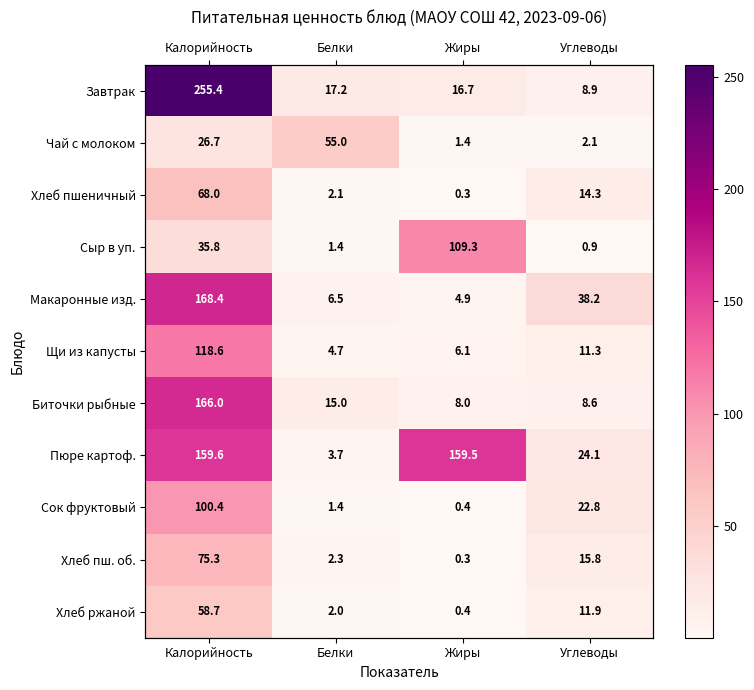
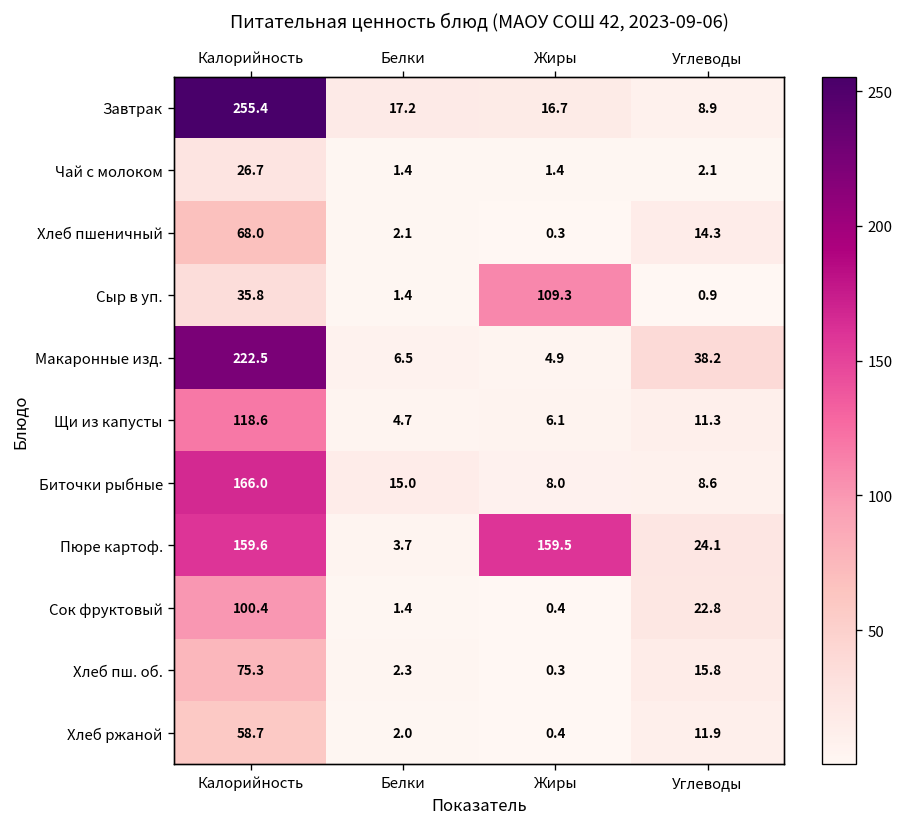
  {
    "Завтрак": {
      "Калорийность": 255.4,
      "Белки": 17.2,
      "Жиры": 16.7,
      "Углеводы": 8.9
    },
    "Чай с молоком": {
      "Калорийность": 26.7,
-     "Белки": 55.0,
+     "Белки": 1.4,
      "Жиры": 1.4,
      "Углеводы": 2.1
    },
    "Хлеб пшеничный": {
      "Калорийность": 68.0,
      "Белки": 2.1,
      "Жиры": 0.3,
      "Углеводы": 14.3
    },
    "Сыр в уп.": {
      "Калорийность": 35.8,
      "Белки": 1.4,
      "Жиры": 109.3,
      "Углеводы": 0.9
    },
    "Макаронные изд.": {
-     "Калорийность": 168.4,
+     "Калорийность": 222.5,
      "Белки": 6.5,
      "Жиры": 4.9,
      "Углеводы": 38.2
    },
    "Щи из капусты": {
      "Калорийность": 118.6,
      "Белки": 4.7,
      "Жиры": 6.1,
      "Углеводы": 11.3
    },
    "Биточки рыбные": {
      "Калорийность": 166.0,
      "Белки": 15.0,
      "Жиры": 8.0,
      "Углеводы": 8.6
    },
    "Пюре картоф.": {
      "Калорийность": 159.6,
      "Белки": 3.7,
      "Жиры": 159.5,
      "Углеводы": 24.1
    },
    "Сок фруктовый": {
      "Калорийность": 100.4,
      "Белки": 1.4,
      "Жиры": 0.4,
      "Углеводы": 22.8
    },
    "Хлеб пш. об.": {
      "Калорийность": 75.3,
      "Белки": 2.3,
      "Жиры": 0.3,
      "Углеводы": 15.8
    },
    "Хлеб ржаной": {
      "Калорийность": 58.7,
      "Белки": 2.0,
      "Жиры": 0.4,
      "Углеводы": 11.9
    }
  }
